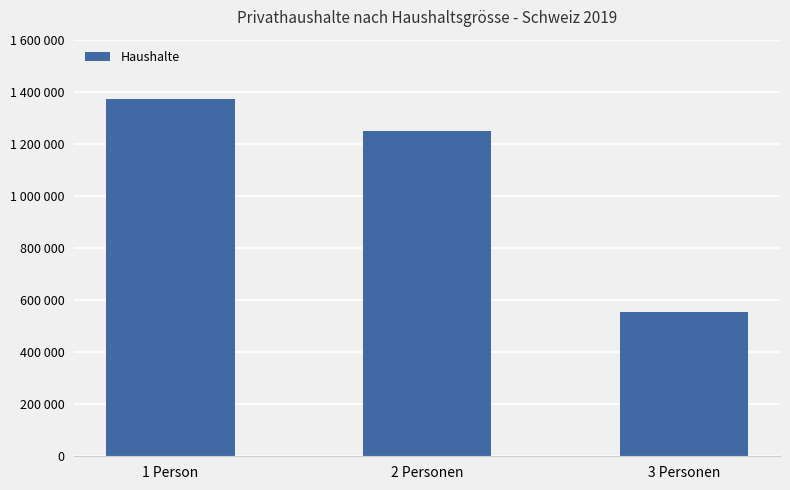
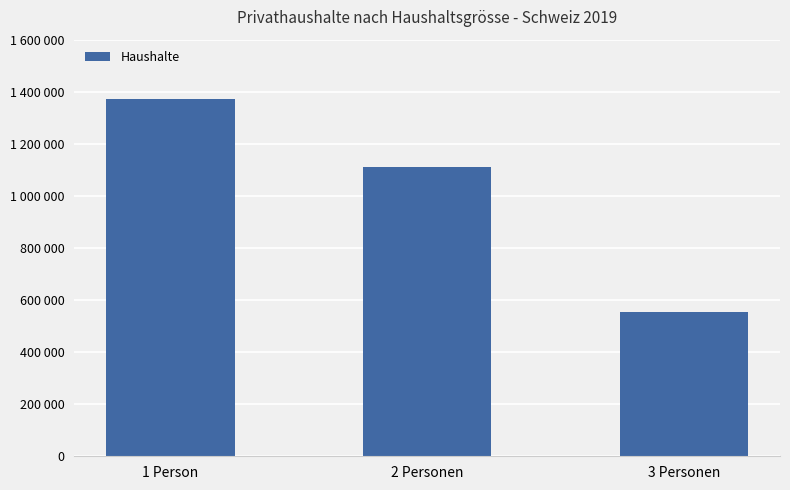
  {
    "1 Person": 1370000,
-   "2 Personen": 1250000,
+   "2 Personen": 1110000,
    "3 Personen": 550000
  }
